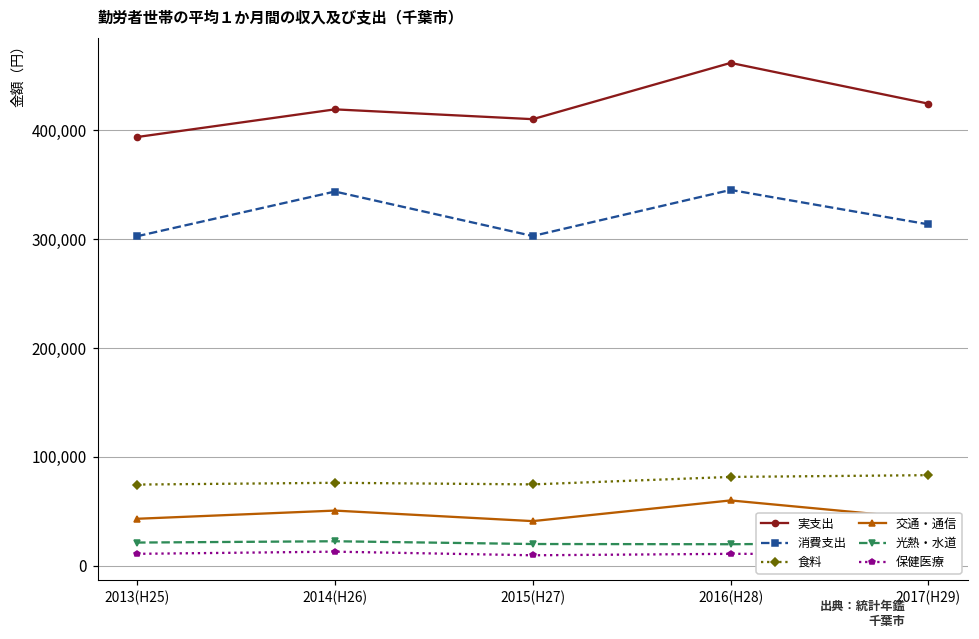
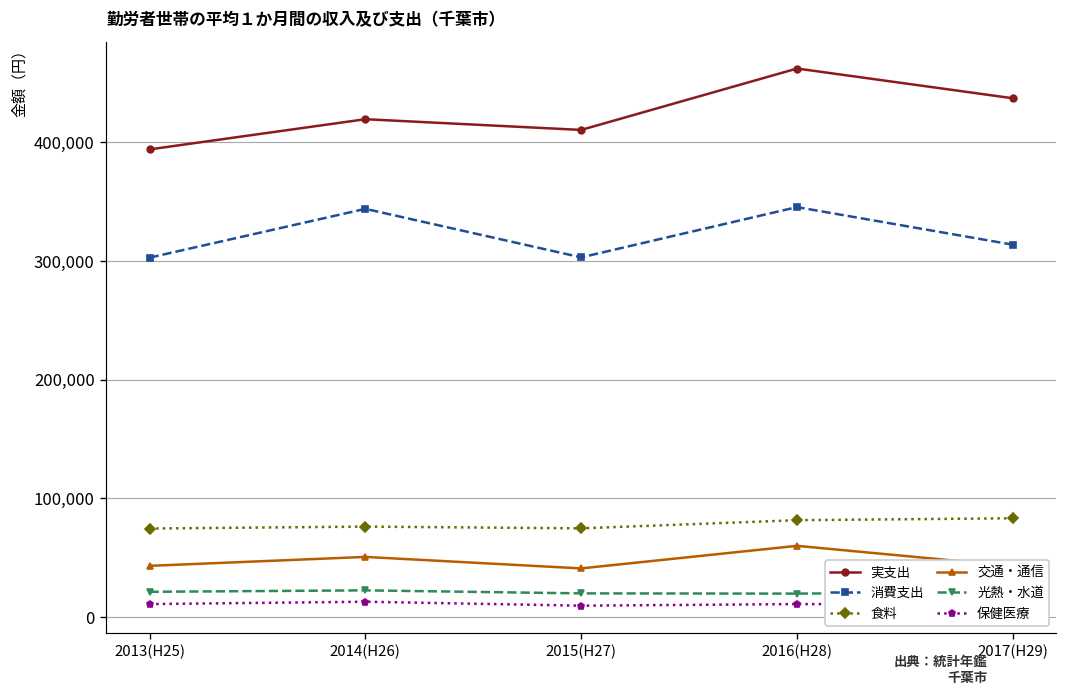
  {
    "実支出": {
      "2013(H25)": "390,000",
      "2014(H26)": "420,000",
      "2015(H27)": "410,000",
      "2016(H28)": "460,000",
-     "2017(H29)": "420,000"
+     "2017(H29)": "440,000"
    },
    "消費支出": {
      "2013(H25)": "300,000",
      "2014(H26)": "340,000",
      "2015(H27)": "300,000",
      "2016(H28)": "350,000",
      "2017(H29)": "310,000"
    },
    "食料": {
      "2013(H25)": "70,000",
      "2014(H26)": "80,000",
      "2015(H27)": "70,000",
      "2016(H28)": "80,000",
      "2017(H29)": "80,000"
    },
    "交通・通信": {
      "2013(H25)": "40,000",
      "2014(H26)": "50,000",
      "2015(H27)": "40,000",
      "2016(H28)": "60,000"
    },
    "光熱・水道": {
      "2013(H25)": "20,000",
      "2014(H26)": "20,000",
      "2015(H27)": "20,000",
      "2016(H28)": "20,000"
    },
    "保健医療": {
      "2013(H25)": "10,000",
      "2014(H26)": "10,000",
      "2015(H27)": "10,000",
      "2016(H28)": "10,000"
    }
  }
